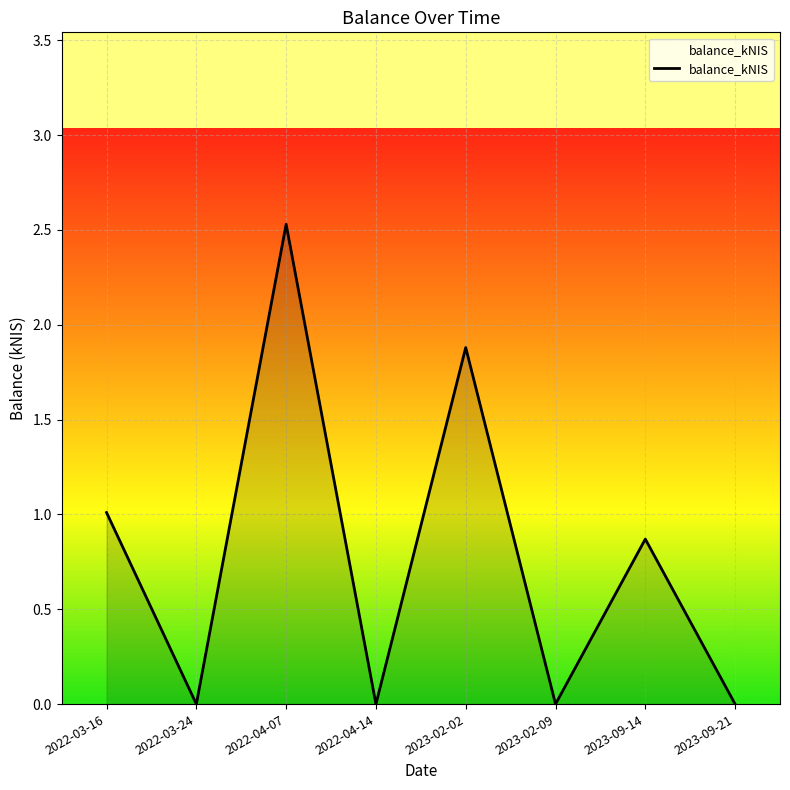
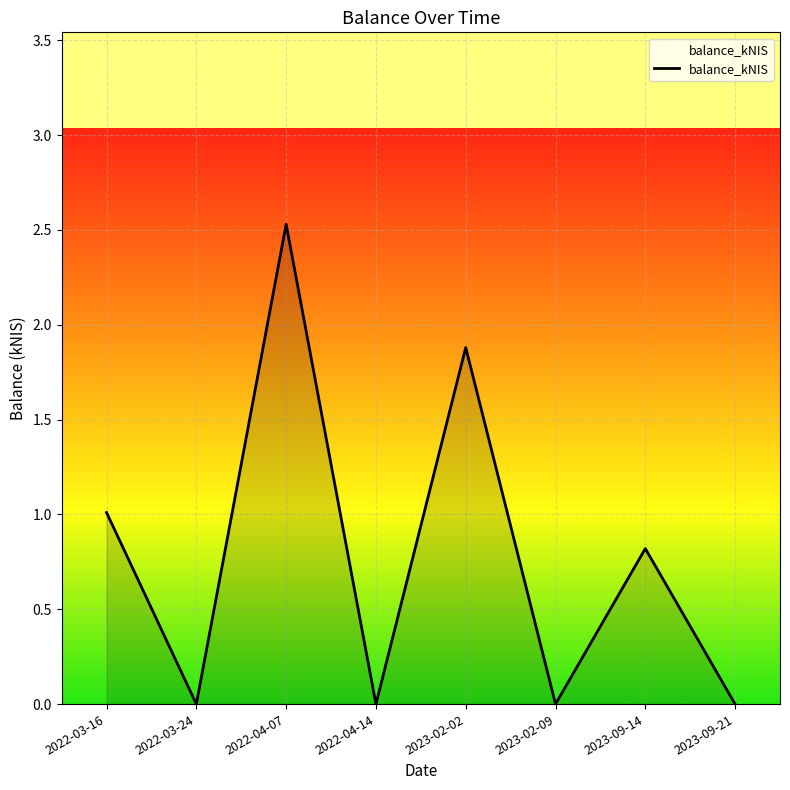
  {
    "2022-03-16": 1.01,
    "2022-03-24": 0.00,
    "2022-04-07": 2.53,
    "2022-04-14": 0.00,
    "2023-02-02": 1.88,
    "2023-02-09": 0.00,
-   "2023-09-14": 0.87,
+   "2023-09-14": 0.82,
    "2023-09-21": 0.00
  }
